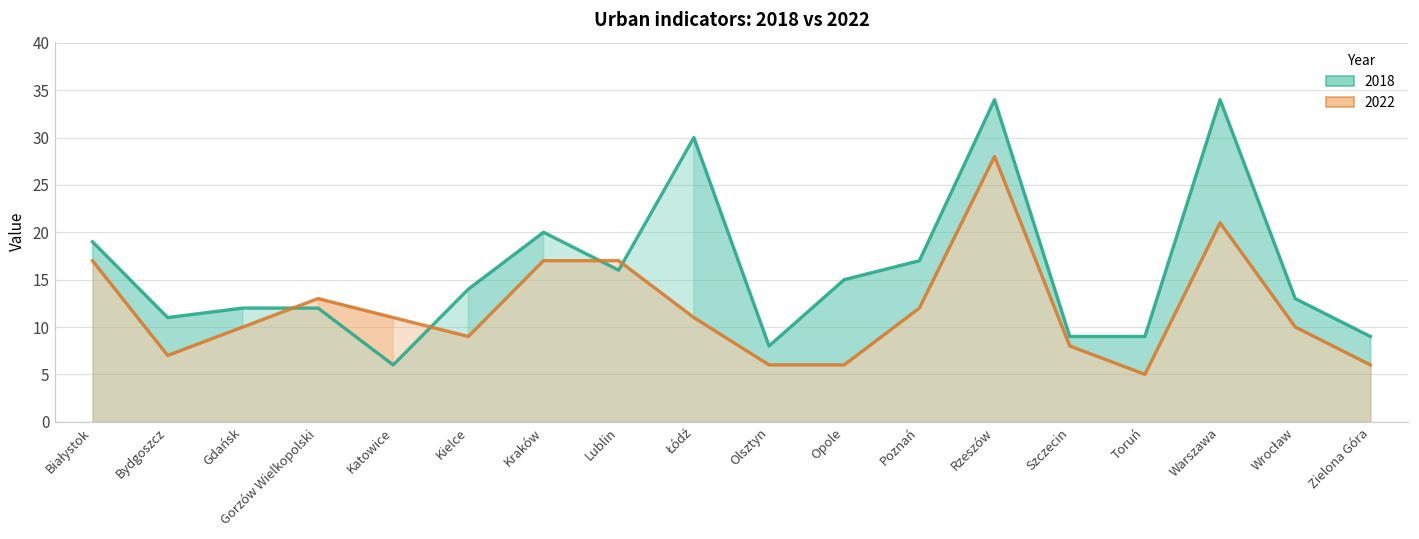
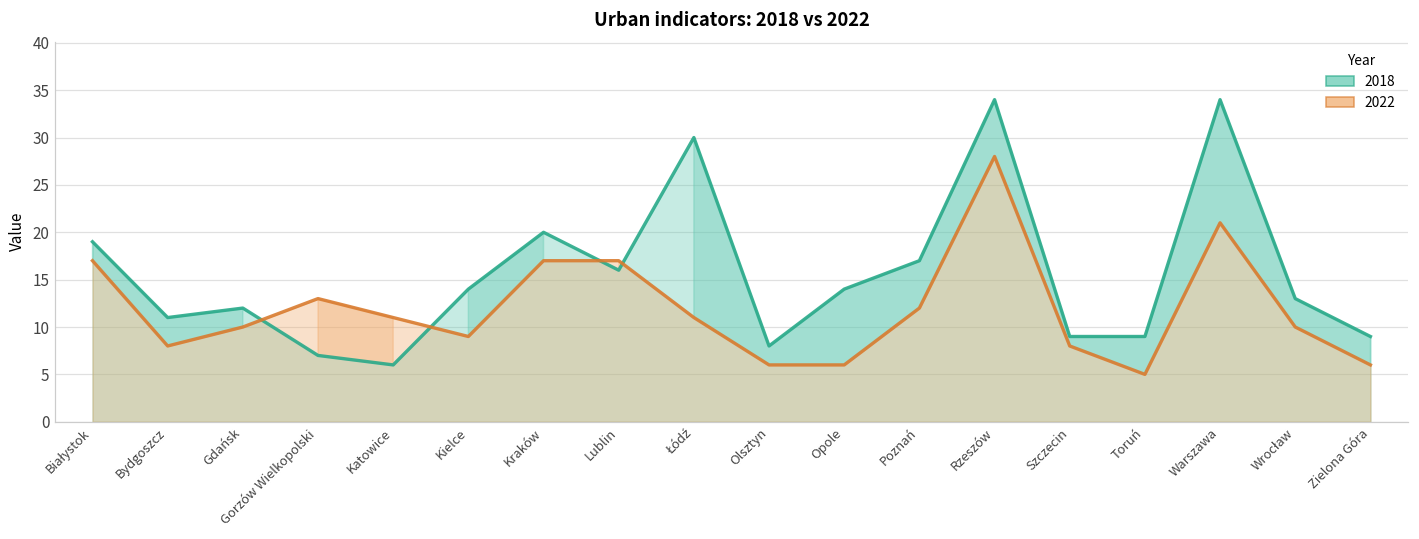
  {
    "2018": {
      "Białystok": 19,
      "Bydgoszcz": 11,
      "Gdańsk": 12,
-     "Gorzów Wielkopolski": 12,
+     "Gorzów Wielkopolski": 7,
      "Katowice": 6,
      "Kielce": 14,
      "Kraków": 20,
      "Lublin": 16,
      "Łódź": 30,
      "Olsztyn": 8,
-     "Opole": 15,
+     "Opole": 14,
      "Poznań": 17,
      "Rzeszów": 34,
      "Szczecin": 9,
      "Toruń": 9,
      "Warszawa": 34,
      "Wrocław": 13,
      "Zielona Góra": 9
    },
    "2022": {
      "Białystok": 17,
-     "Bydgoszcz": 7,
+     "Bydgoszcz": 8,
      "Gdańsk": 10,
      "Gorzów Wielkopolski": 13,
      "Katowice": 11,
      "Kielce": 9,
      "Kraków": 17,
      "Lublin": 17,
      "Łódź": 11,
      "Olsztyn": 6,
      "Opole": 6,
      "Poznań": 12,
      "Rzeszów": 28,
      "Szczecin": 8,
      "Toruń": 5,
      "Warszawa": 21,
      "Wrocław": 10,
      "Zielona Góra": 6
    }
  }
